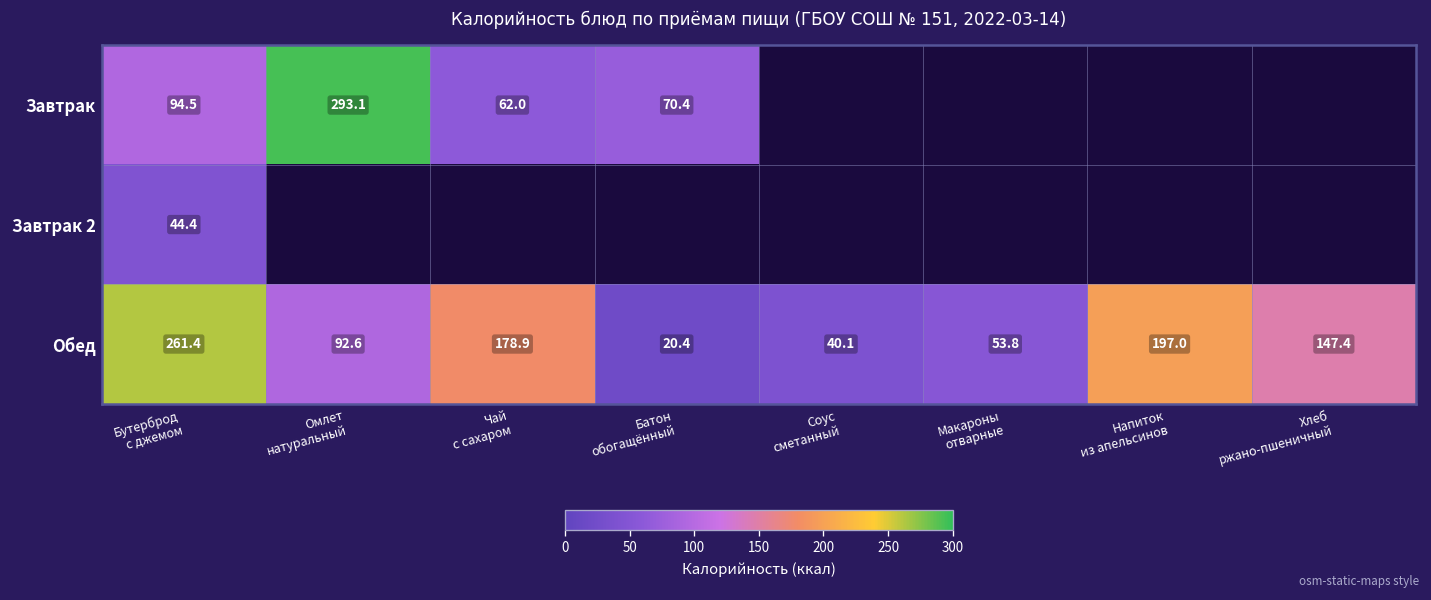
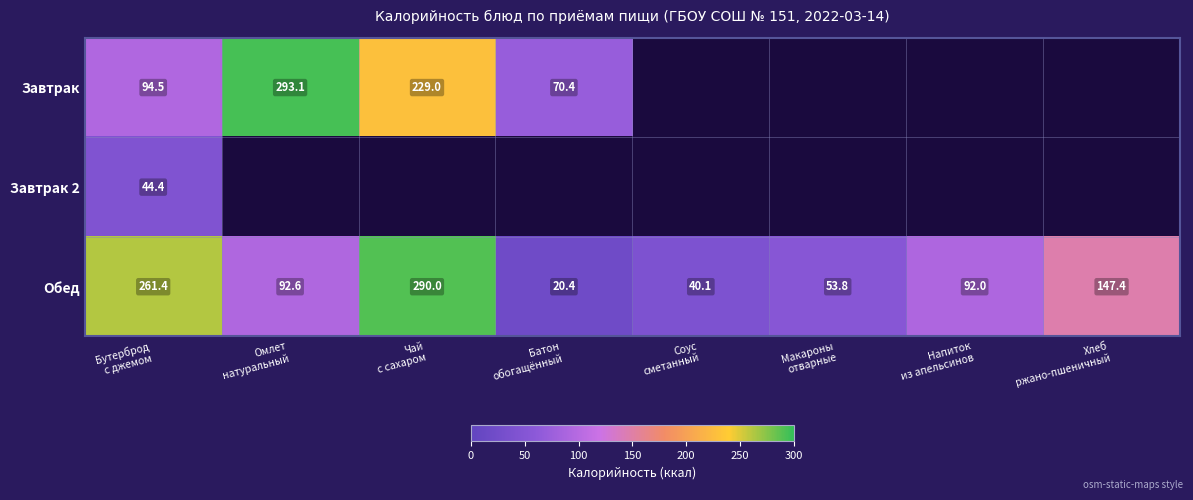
  {
    "Завтрак": {
-     "Чай с сахаром": 62.0
+     "Чай с сахаром": 229.0
    },
    "Обед": {
-     "Чай с сахаром": 178.9,
-     "Напиток из апельсинов": 197.0
+     "Чай с сахаром": 290.0,
+     "Напиток из апельсинов": 92.0
    }
  }
